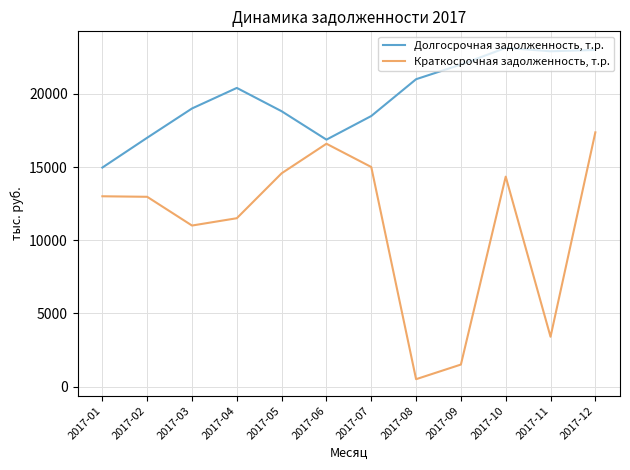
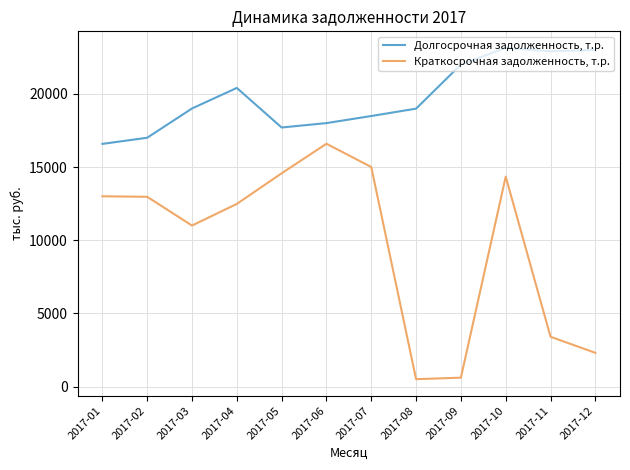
  {
    "Долгосрочная задолженность, т.р.": {
-     "2017-01": 15000,
+     "2017-01": 16600,
      "2017-02": 17000,
      "2017-03": 19000,
      "2017-04": 20400,
-     "2017-05": 18800,
-     "2017-06": 16900,
+     "2017-05": 17700,
+     "2017-06": 18000,
      "2017-07": 18500,
-     "2017-08": 21000
+     "2017-08": 19000
    },
    "Краткосрочная задолженность, т.р.": {
      "2017-01": 13000,
      "2017-02": 13000,
      "2017-03": 11000,
-     "2017-04": 11500,
+     "2017-04": 12500,
      "2017-05": 14600,
      "2017-06": 16600,
      "2017-07": 15000,
      "2017-08": 500,
-     "2017-09": 1500,
+     "2017-09": 600,
      "2017-10": 14300,
      "2017-11": 3400,
-     "2017-12": 17400
+     "2017-12": 2300
    }
  }
